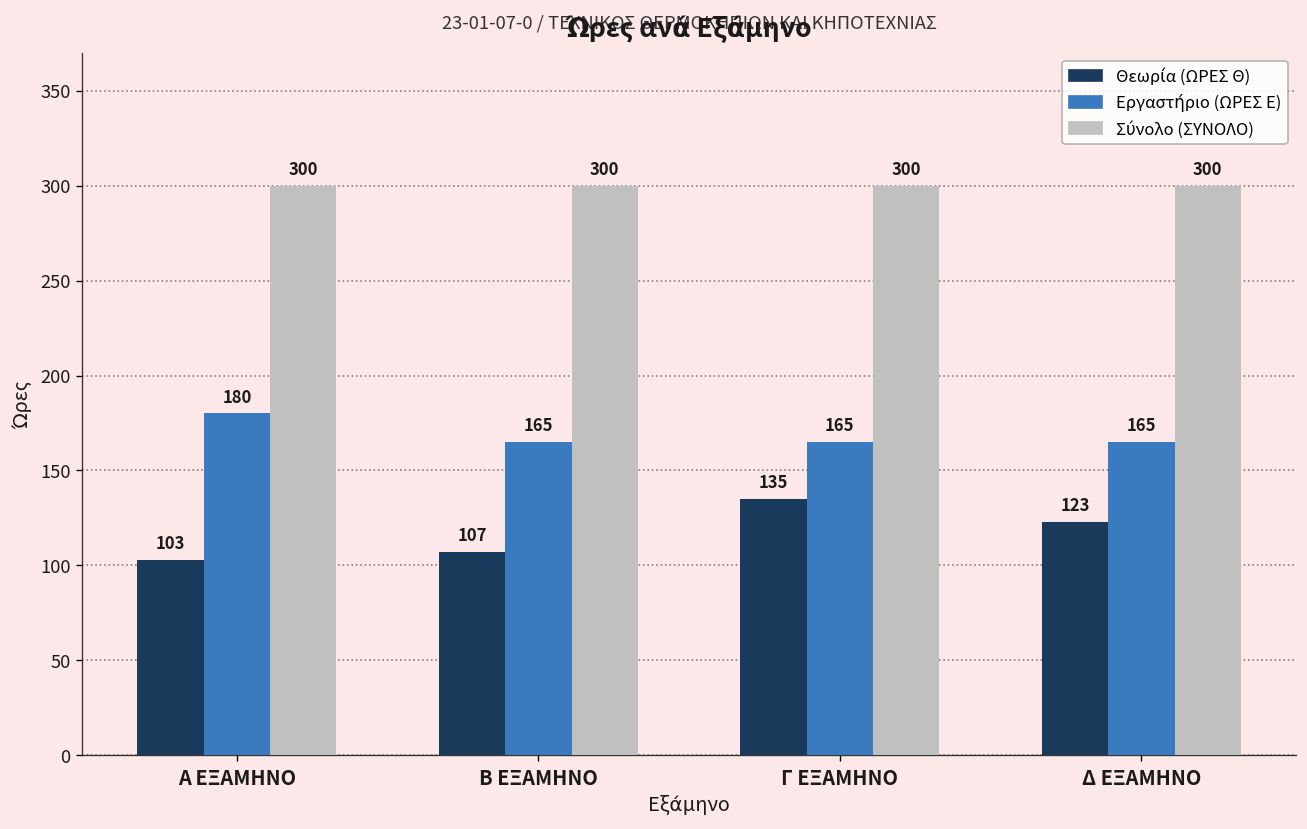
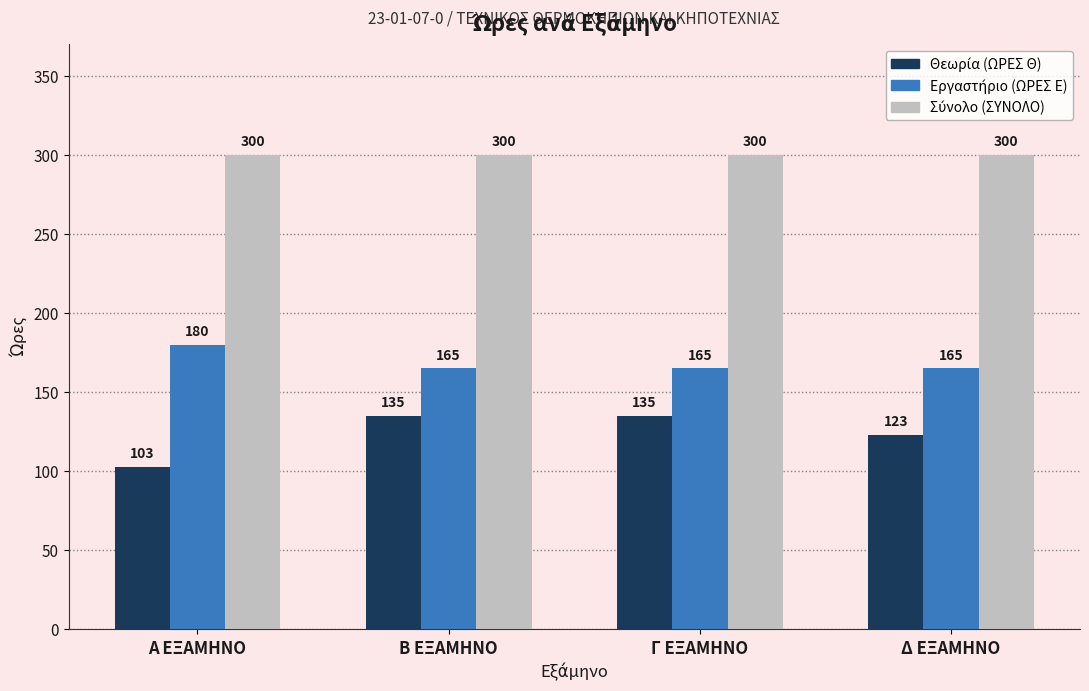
  {
    "Θεωρία (ΩΡΕΣ Θ)": {
      "Α ΕΞΑΜΗΝΟ": 103,
-     "Β ΕΞΑΜΗΝΟ": 107,
+     "Β ΕΞΑΜΗΝΟ": 135,
      "Γ ΕΞΑΜΗΝΟ": 135,
      "Δ ΕΞΑΜΗΝΟ": 123
    },
    "Εργαστήριο (ΩΡΕΣ Ε)": {
      "Α ΕΞΑΜΗΝΟ": 180,
      "Β ΕΞΑΜΗΝΟ": 165,
      "Γ ΕΞΑΜΗΝΟ": 165,
      "Δ ΕΞΑΜΗΝΟ": 165
    },
    "Σύνολο (ΣΥΝΟΛΟ)": {
      "Α ΕΞΑΜΗΝΟ": 300,
      "Β ΕΞΑΜΗΝΟ": 300,
      "Γ ΕΞΑΜΗΝΟ": 300,
      "Δ ΕΞΑΜΗΝΟ": 300
    }
  }
